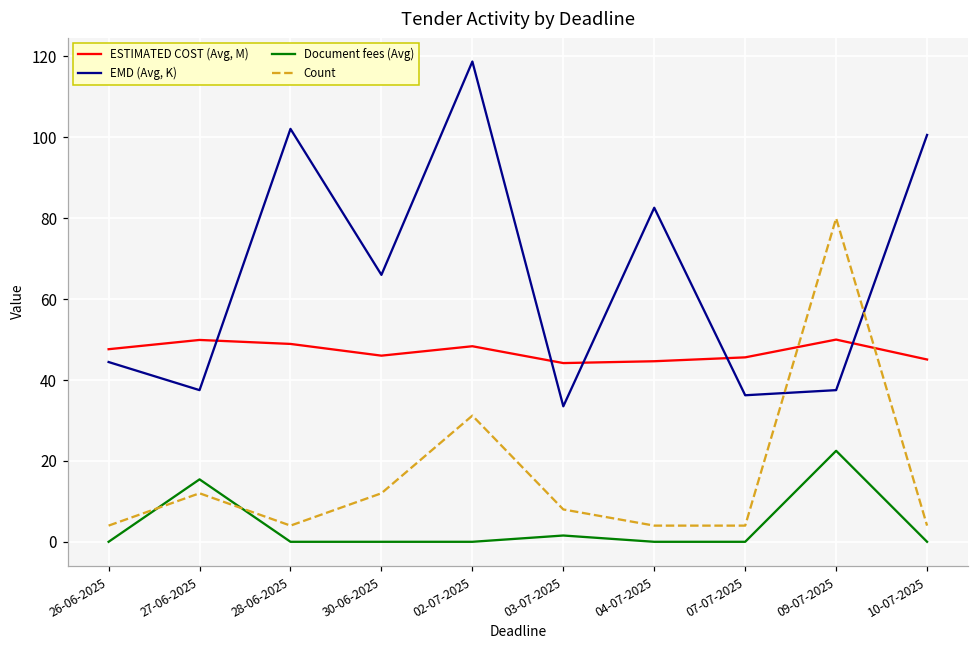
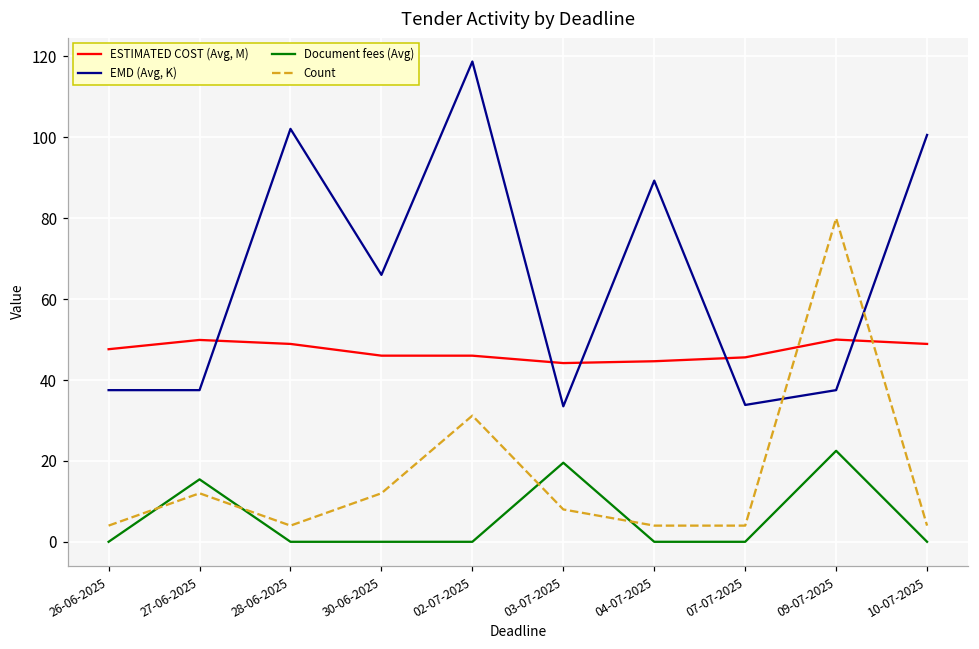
  {
    "ESTIMATED COST (Avg, M)": {
      "26-06-2025": 48,
      "27-06-2025": 50,
      "28-06-2025": 49,
      "30-06-2025": 46,
-     "02-07-2025": 48,
+     "02-07-2025": 46,
      "03-07-2025": 44,
      "04-07-2025": 45,
      "07-07-2025": 46,
      "09-07-2025": 50,
-     "10-07-2025": 45
+     "10-07-2025": 49
    },
    "EMD (Avg, K)": {
-     "26-06-2025": 44,
+     "26-06-2025": 38,
      "27-06-2025": 38,
      "28-06-2025": 102,
      "30-06-2025": 66,
      "02-07-2025": 119,
      "03-07-2025": 34,
-     "04-07-2025": 83,
-     "07-07-2025": 36,
+     "04-07-2025": 89,
+     "07-07-2025": 34,
      "09-07-2025": 38,
      "10-07-2025": 101
    },
    "Document fees (Avg)": {
      "26-06-2025": 0,
      "27-06-2025": 15,
      "28-06-2025": 0,
      "30-06-2025": 0,
      "02-07-2025": 0,
-     "03-07-2025": 2,
+     "03-07-2025": 20,
      "04-07-2025": 0,
      "07-07-2025": 0,
      "09-07-2025": 23,
      "10-07-2025": 0
    },
    "Count": {
      "26-06-2025": 4,
      "27-06-2025": 12,
      "28-06-2025": 4,
      "30-06-2025": 12,
      "02-07-2025": 31,
      "03-07-2025": 8,
      "04-07-2025": 4,
      "07-07-2025": 4,
      "09-07-2025": 80,
      "10-07-2025": 4
    }
  }
